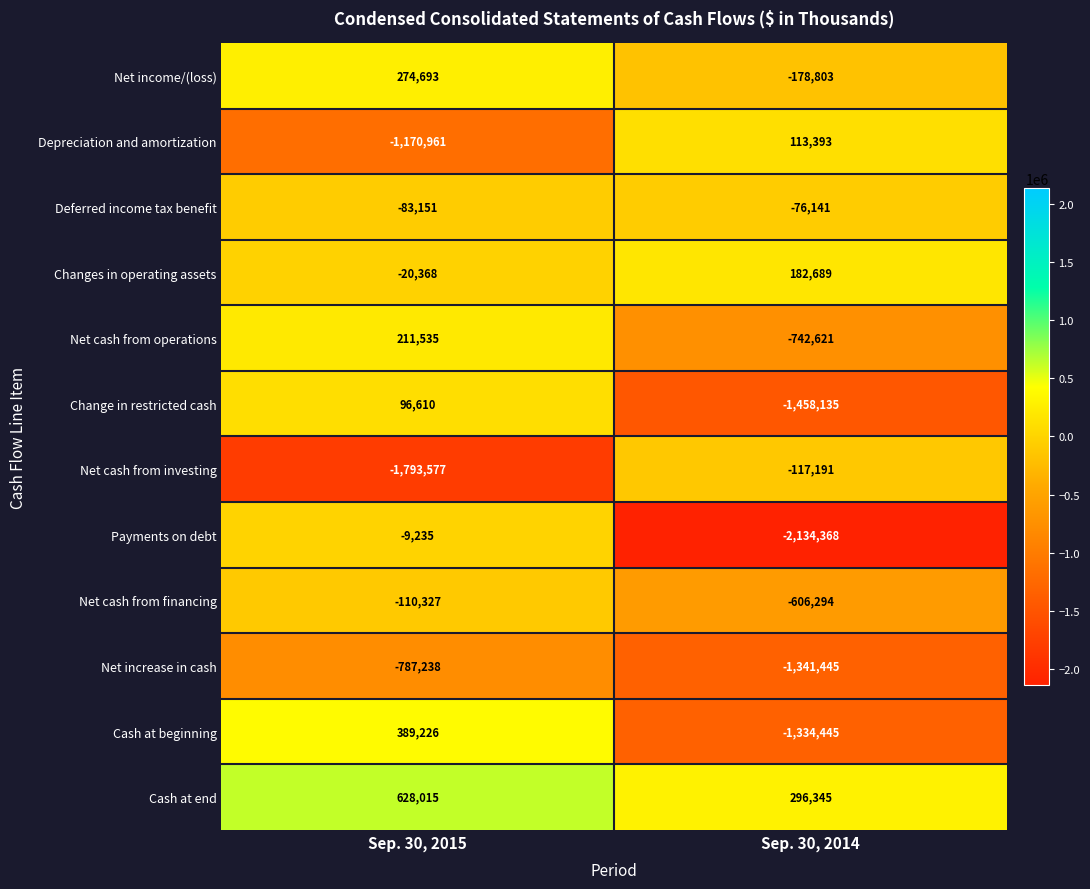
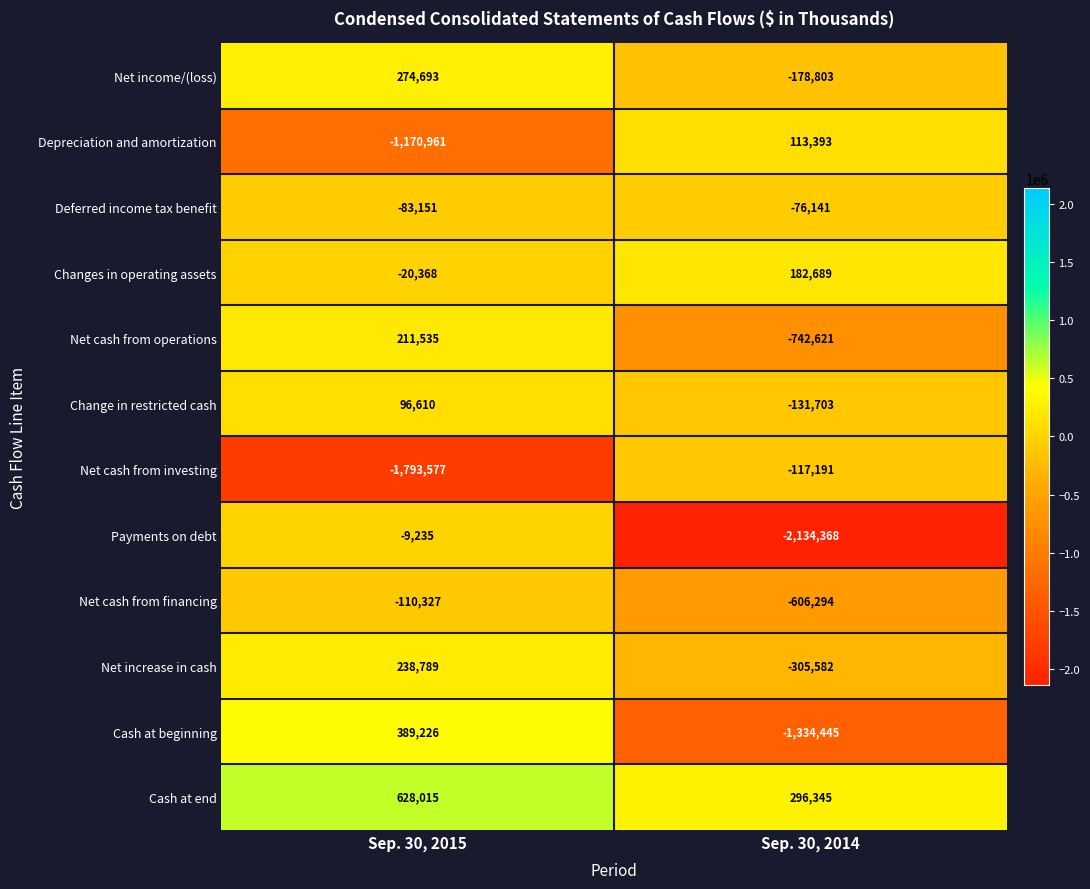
  {
    "Net income/(loss)": {
      "Sep. 30, 2015": "274,693",
      "Sep. 30, 2014": "-178,803"
    },
    "Depreciation and amortization": {
      "Sep. 30, 2015": "-1,170,961",
      "Sep. 30, 2014": "113,393"
    },
    "Deferred income tax benefit": {
      "Sep. 30, 2015": "-83,151",
      "Sep. 30, 2014": "-76,141"
    },
    "Changes in operating assets": {
      "Sep. 30, 2015": "-20,368",
      "Sep. 30, 2014": "182,689"
    },
    "Net cash from operations": {
      "Sep. 30, 2015": "211,535",
      "Sep. 30, 2014": "-742,621"
    },
    "Change in restricted cash": {
      "Sep. 30, 2015": "96,610",
-     "Sep. 30, 2014": "-1,458,135"
+     "Sep. 30, 2014": "-131,703"
    },
    "Net cash from investing": {
      "Sep. 30, 2015": "-1,793,577",
      "Sep. 30, 2014": "-117,191"
    },
    "Payments on debt": {
      "Sep. 30, 2015": "-9,235",
      "Sep. 30, 2014": "-2,134,368"
    },
    "Net cash from financing": {
      "Sep. 30, 2015": "-110,327",
      "Sep. 30, 2014": "-606,294"
    },
    "Net increase in cash": {
-     "Sep. 30, 2015": "-787,238",
-     "Sep. 30, 2014": "-1,341,445"
+     "Sep. 30, 2015": "238,789",
+     "Sep. 30, 2014": "-305,582"
    },
    "Cash at beginning": {
      "Sep. 30, 2015": "389,226",
      "Sep. 30, 2014": "-1,334,445"
    },
    "Cash at end": {
      "Sep. 30, 2015": "628,015",
      "Sep. 30, 2014": "296,345"
    }
  }
